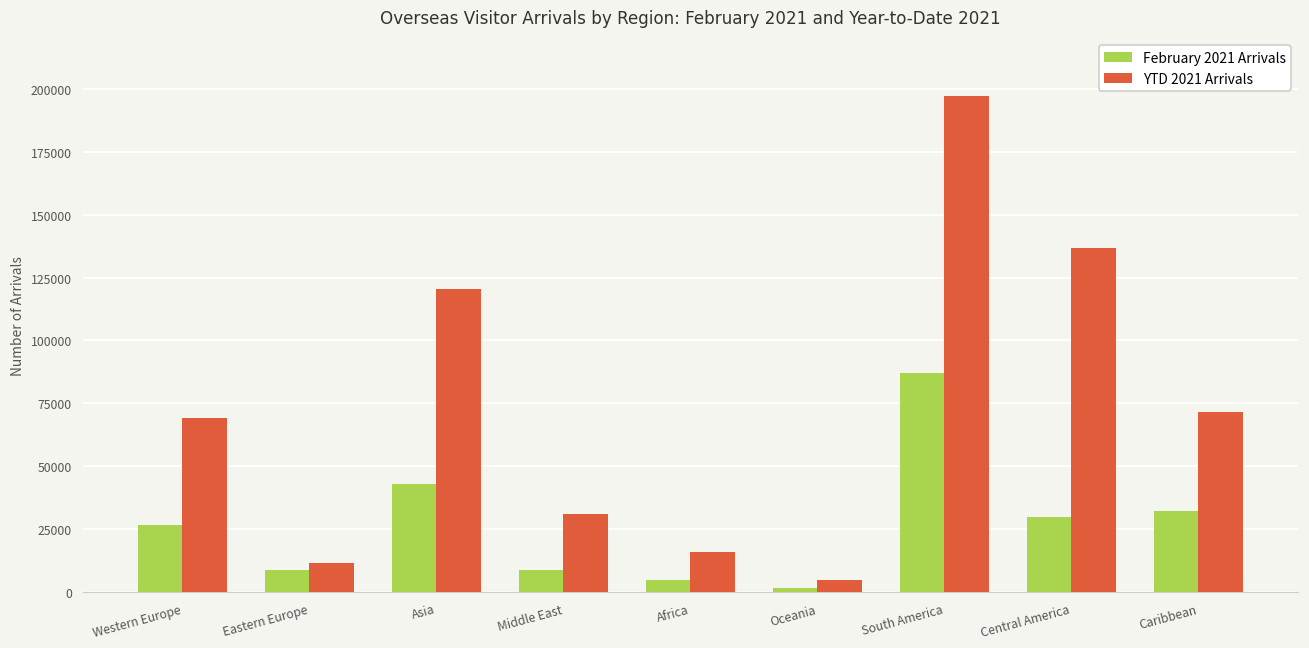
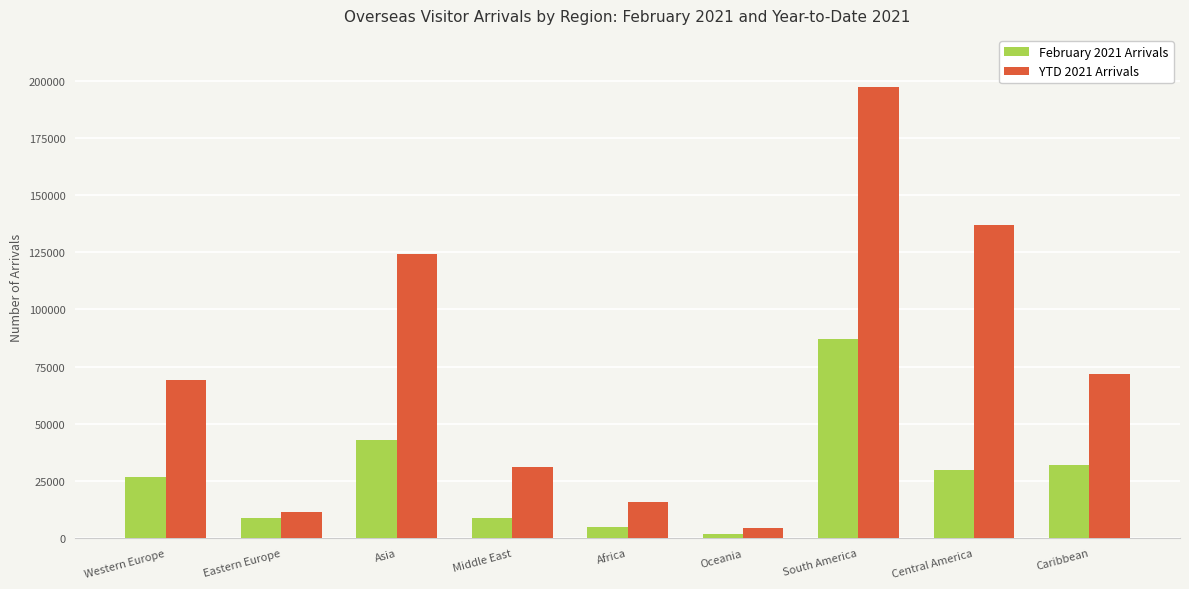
  {
    "February 2021 Arrivals": {
      "Western Europe": 27000,
      "Eastern Europe": 9000,
      "Asia": 43000,
      "Middle East": 9000,
      "Africa": 5000,
      "Oceania": 2000,
      "South America": 87000,
      "Central America": 30000,
      "Caribbean": 32000
    },
    "YTD 2021 Arrivals": {
      "Western Europe": 69000,
      "Eastern Europe": 11000,
-     "Asia": 120000,
+     "Asia": 124000,
      "Middle East": 31000,
      "Africa": 16000,
      "Oceania": 5000,
      "South America": 197000,
      "Central America": 137000,
      "Caribbean": 72000
    }
  }
